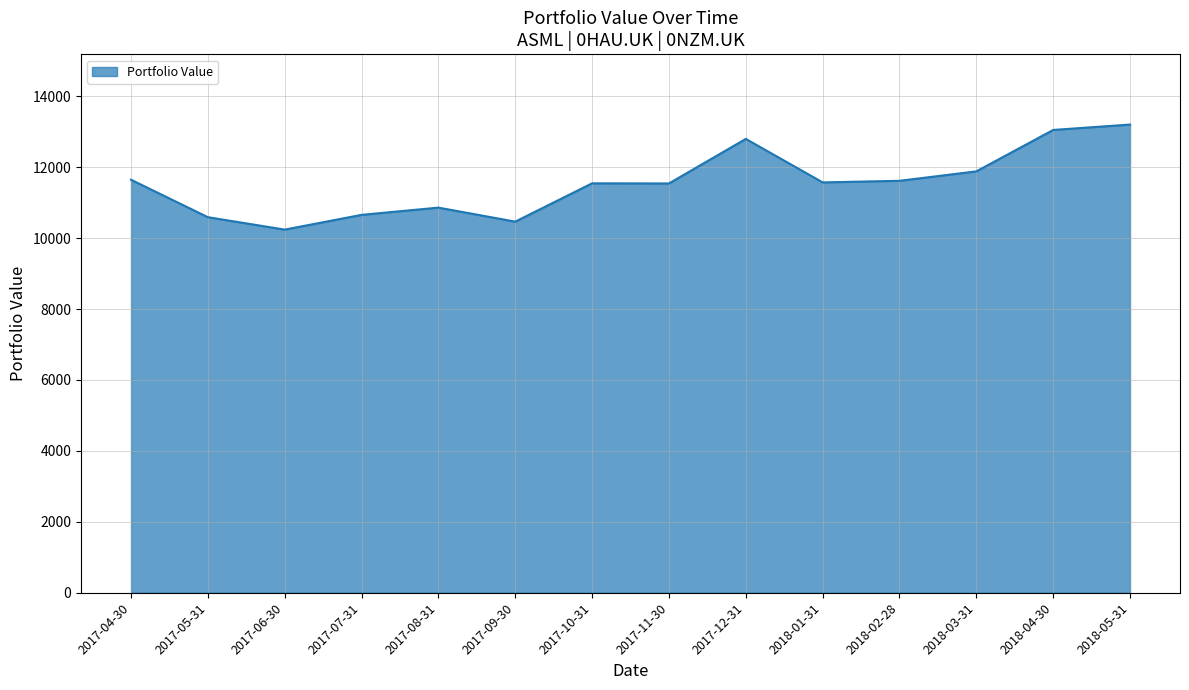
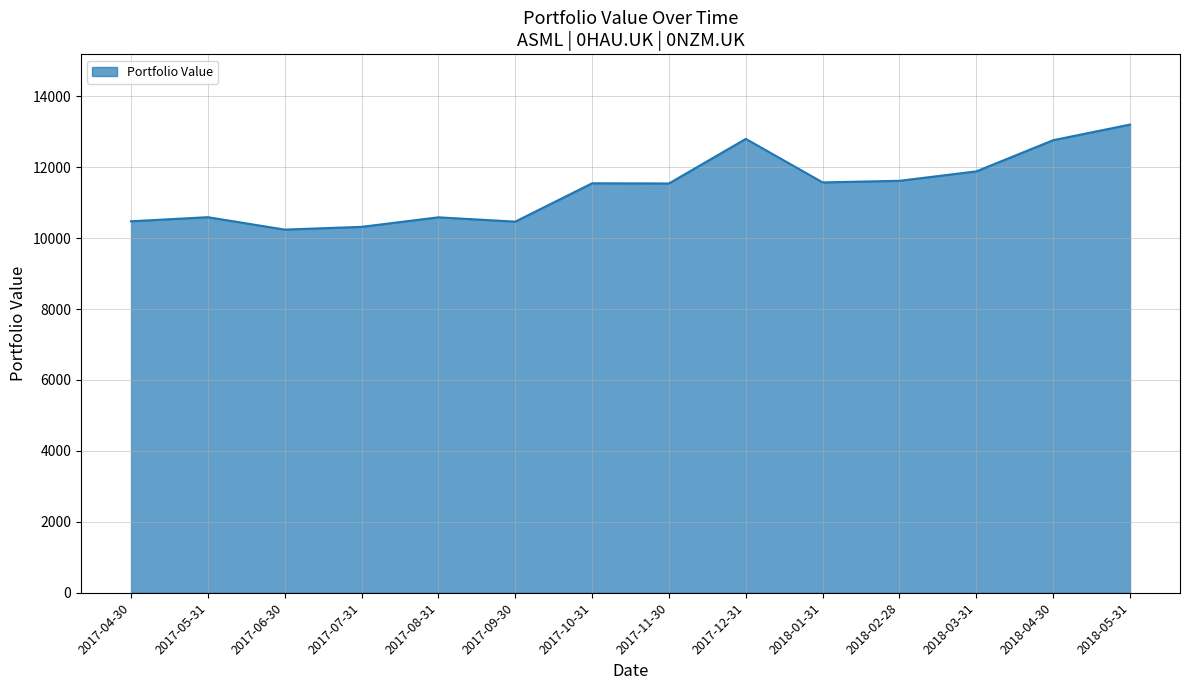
  {
-   "2017-04-30": 11600,
+   "2017-04-30": 10500,
    "2017-05-31": 10600,
    "2017-06-30": 10200,
-   "2017-07-31": 10700,
-   "2017-08-31": 10900,
+   "2017-07-31": 10300,
+   "2017-08-31": 10600,
    "2017-09-30": 10500,
    "2017-10-31": 11500,
    "2017-11-30": 11500,
    "2017-12-31": 12800,
    "2018-01-31": 11600,
    "2018-02-28": 11600,
    "2018-03-31": 11900,
-   "2018-04-30": 13100,
+   "2018-04-30": 12800,
    "2018-05-31": 13200
  }
